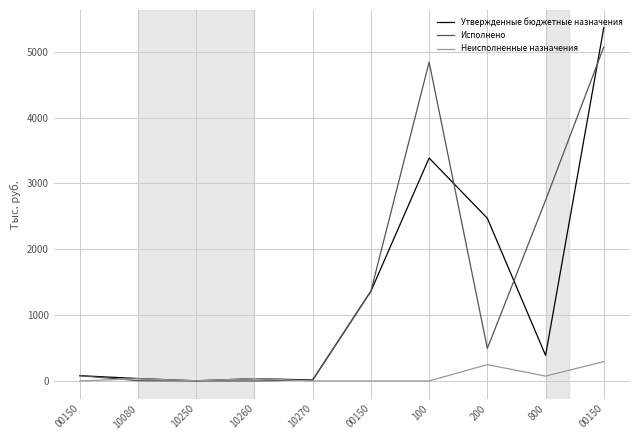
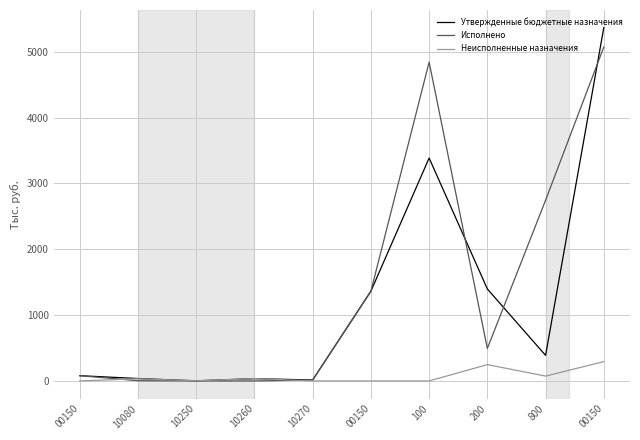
  {
    "Утвержденные бюджетные назначения": {
      "100": 3400,
-     "200": 2500,
+     "200": 1400,
      "800": 400
    },
    "Исполнено": {
      "100": 4800,
      "200": 500,
      "800": 2700
    },
    "Неисполненные назначения": {
      "100": 0,
      "200": 200,
      "800": 100
    }
  }
